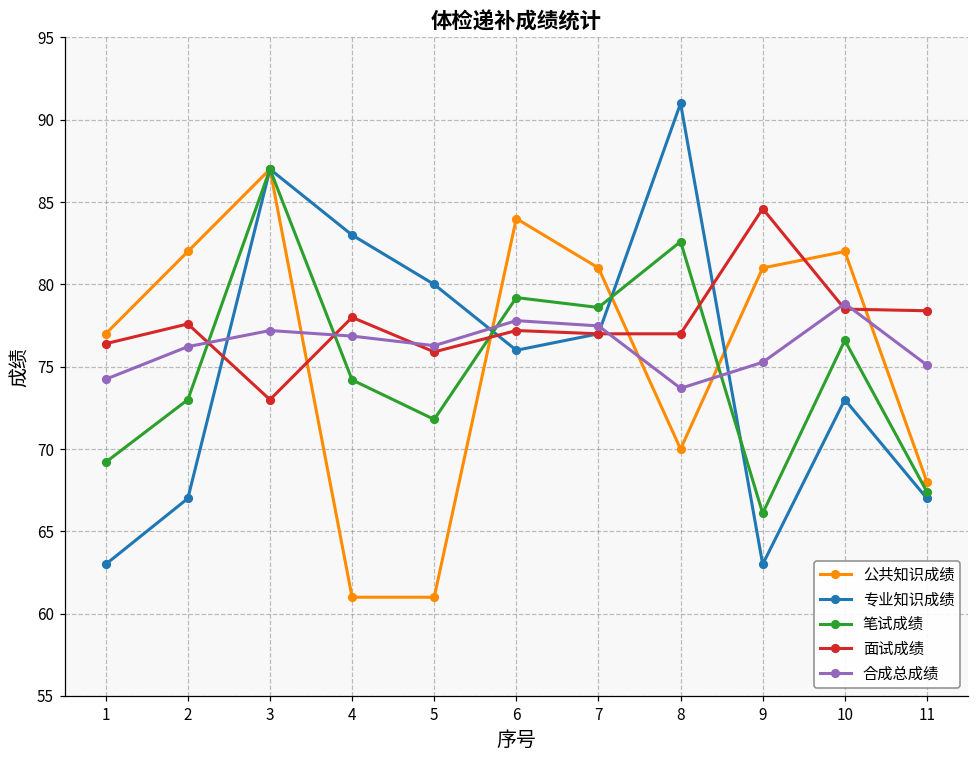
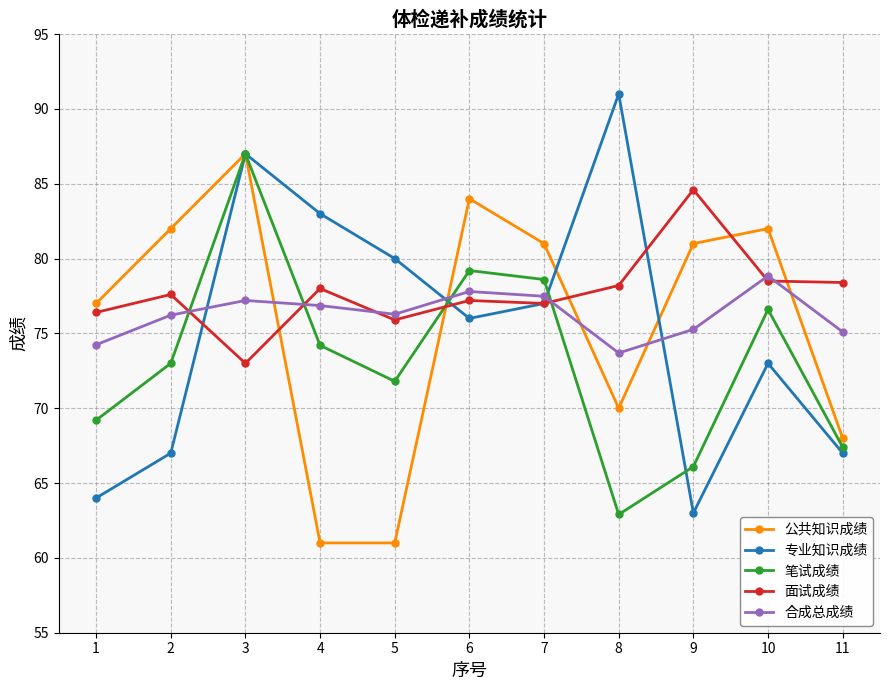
  {
    "公共知识成绩": {
      "1": 77.0,
      "2": 82.0,
      "4": 61.0,
      "5": 61.0,
      "6": 84.0,
      "7": 81.0,
      "8": 70.0,
      "9": 81.0,
      "10": 82.0,
      "11": 68.0
    },
    "专业知识成绩": {
-     "1": 63,
+     "1": 64,
      "2": 67,
      "4": 83,
      "5": 80,
      "6": 76,
      "8": 91,
      "9": 63,
      "10": 73,
      "11": 67
    },
    "笔试成绩": {
      "1": 69.2,
      "2": 73.0,
      "4": 74.2,
      "5": 71.8,
      "6": 79.2,
      "7": 78.6,
-     "8": 82.6,
+     "8": 62.9,
      "9": 66.1,
      "10": 76.6,
      "11": 67.4
    },
    "面试成绩": {
      "1": 76.4,
      "2": 77.6,
      "3": 73.0,
      "4": 78.0,
      "5": 75.9,
      "6": 77.2,
-     "8": 77.0,
+     "8": 78.2,
      "9": 84.6,
      "10": 78.5,
      "11": 78.4
    },
    "合成总成绩": {
      "1": 74.2,
      "2": 76.2,
      "3": 77.2,
      "4": 76.9,
      "5": 76.3,
      "6": 77.8,
      "7": 77.5,
      "8": 73.7,
      "9": 75.3,
      "10": 78.8,
      "11": 75.1
    }
  }
